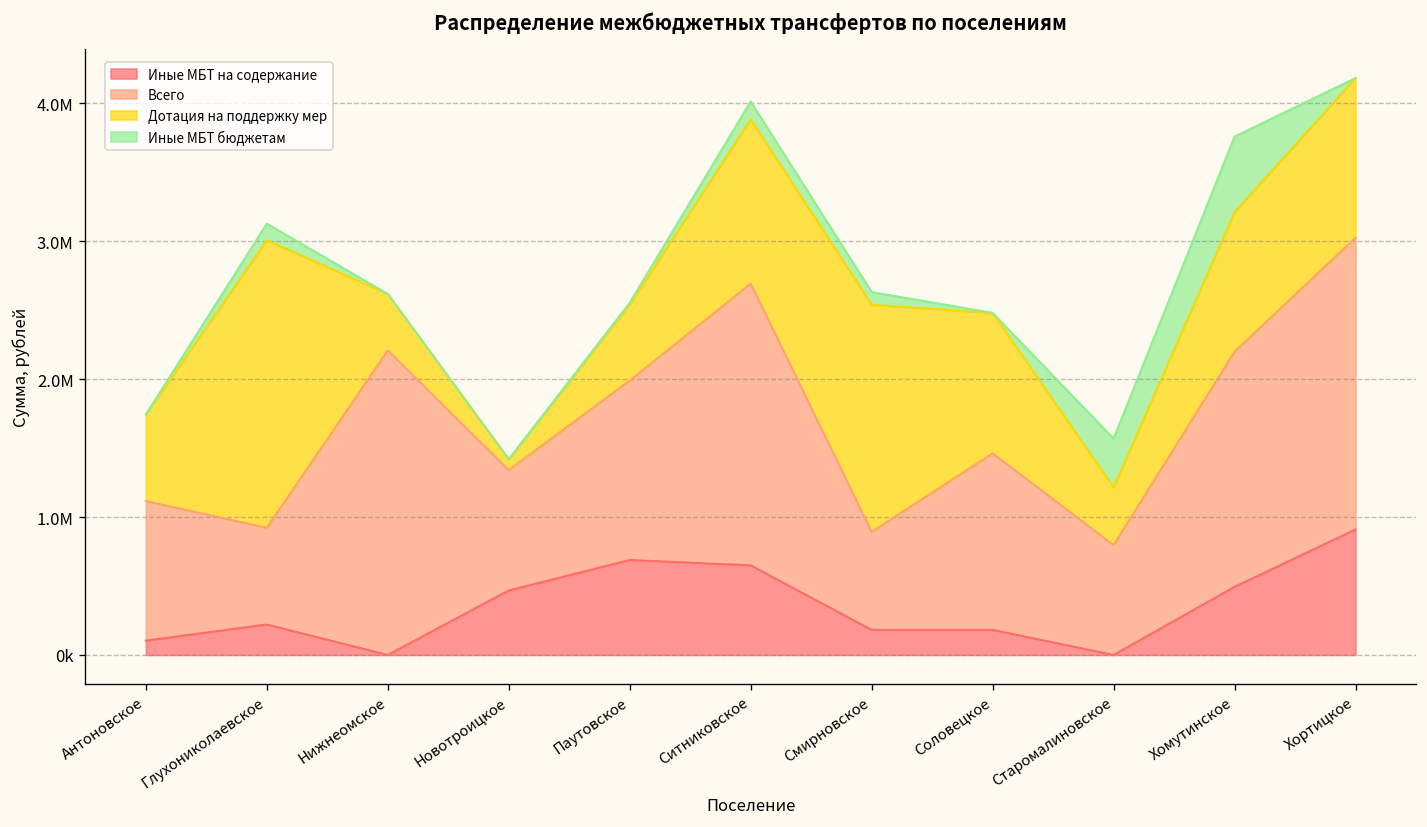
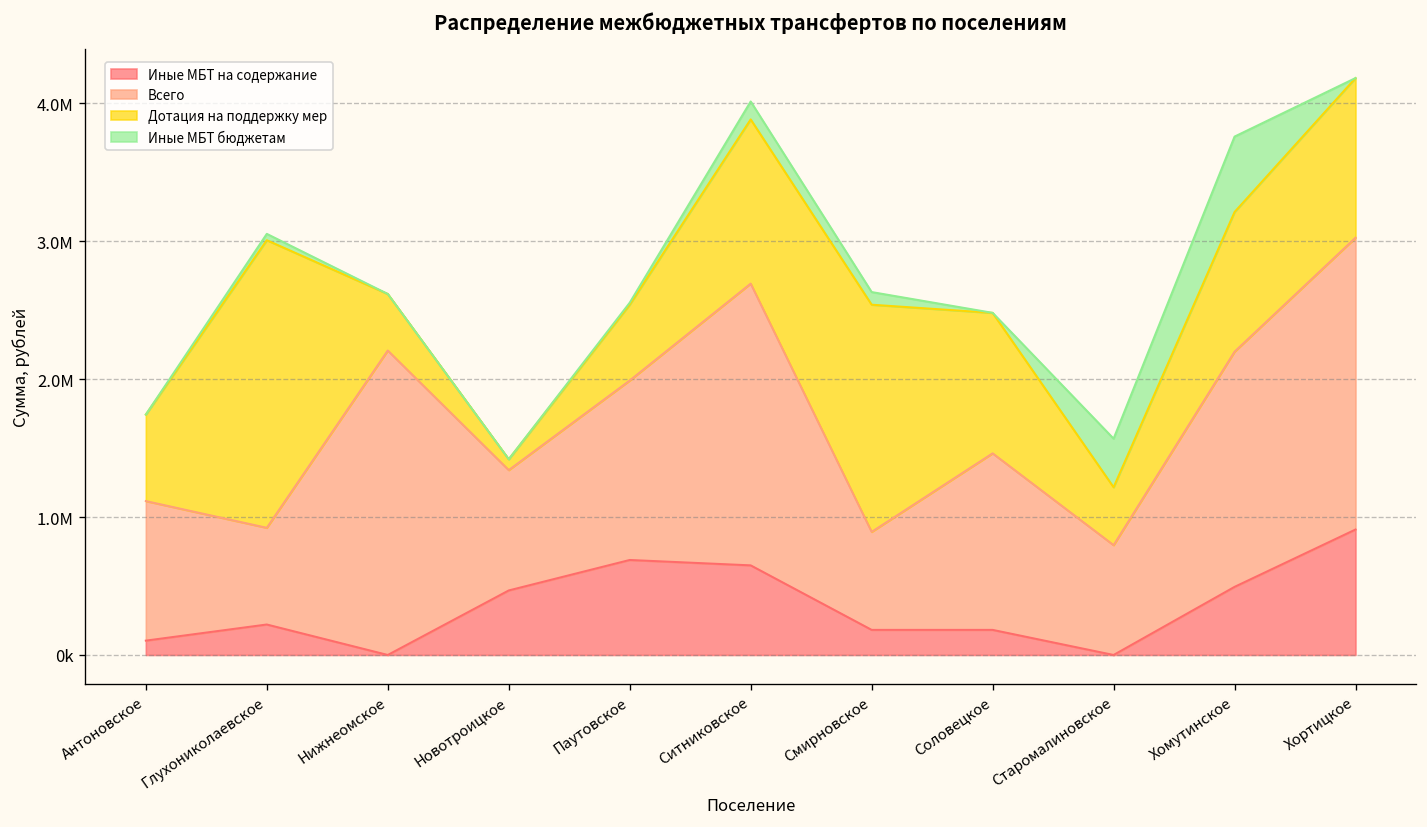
  {
    "Дотация на поддержку мер": {
      "Глухониколаевское": 2090000,
      "Ситниковское": 1190000,
      "Смирновское": 1650000,
      "Старомалиновское": 420000,
      "Хомутинское": 1010000
    },
    "Иные МБТ бюджетам": {
-     "Глухониколаевское": 120000,
+     "Глухониколаевское": 50000,
      "Ситниковское": 130000,
      "Смирновское": 90000,
      "Старомалиновское": 350000,
      "Хомутинское": 550000
    }
  }
